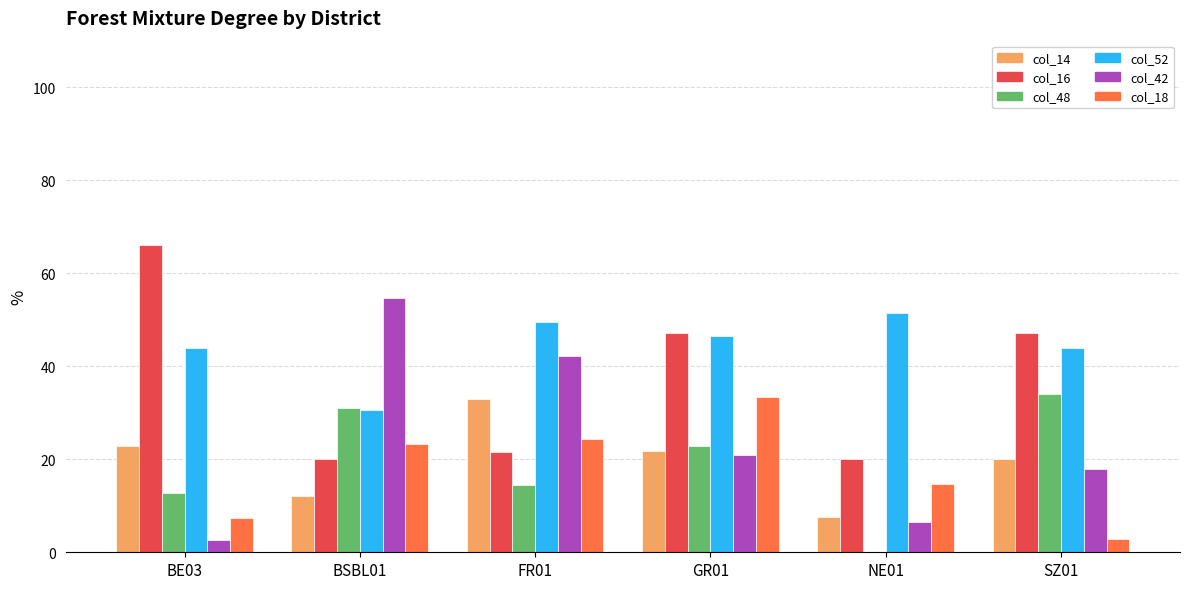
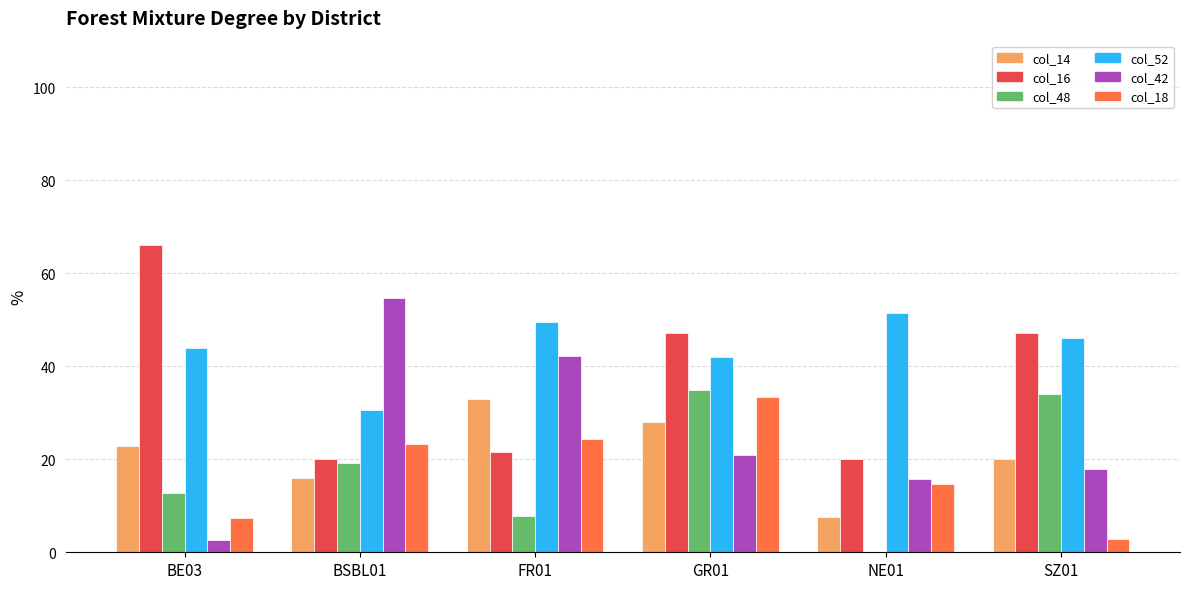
  {
    "col_14": {
      "BE03": 23,
-     "BSBL01": 12,
+     "BSBL01": 16,
      "FR01": 33,
-     "GR01": 22,
+     "GR01": 28,
      "NE01": 8,
      "SZ01": 20
    },
    "col_48": {
      "BE03": 13,
-     "BSBL01": 31,
-     "FR01": 14,
-     "GR01": 23,
+     "BSBL01": 19,
+     "FR01": 8,
+     "GR01": 35,
      "NE01": 0,
      "SZ01": 34
    },
    "col_52": {
      "BE03": 44,
      "BSBL01": 31,
      "FR01": 50,
-     "GR01": 47,
+     "GR01": 42,
      "NE01": 51,
-     "SZ01": 44
+     "SZ01": 46
    },
    "col_42": {
      "BE03": 3,
      "BSBL01": 55,
      "FR01": 42,
      "GR01": 21,
-     "NE01": 7,
+     "NE01": 16,
      "SZ01": 18
    }
  }
